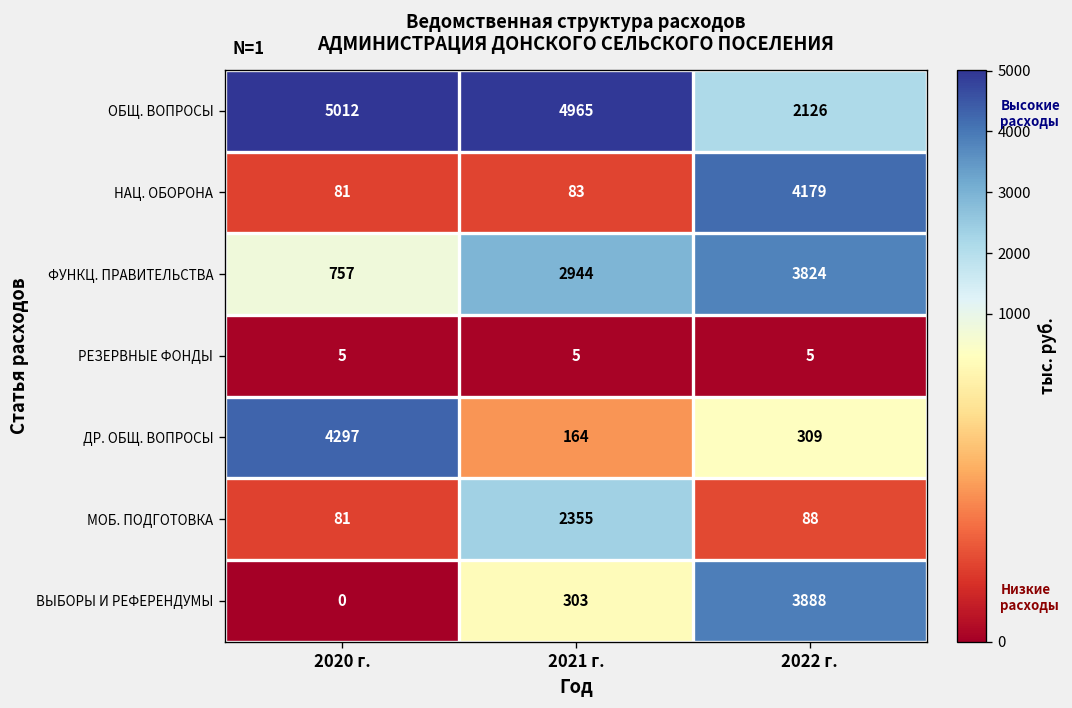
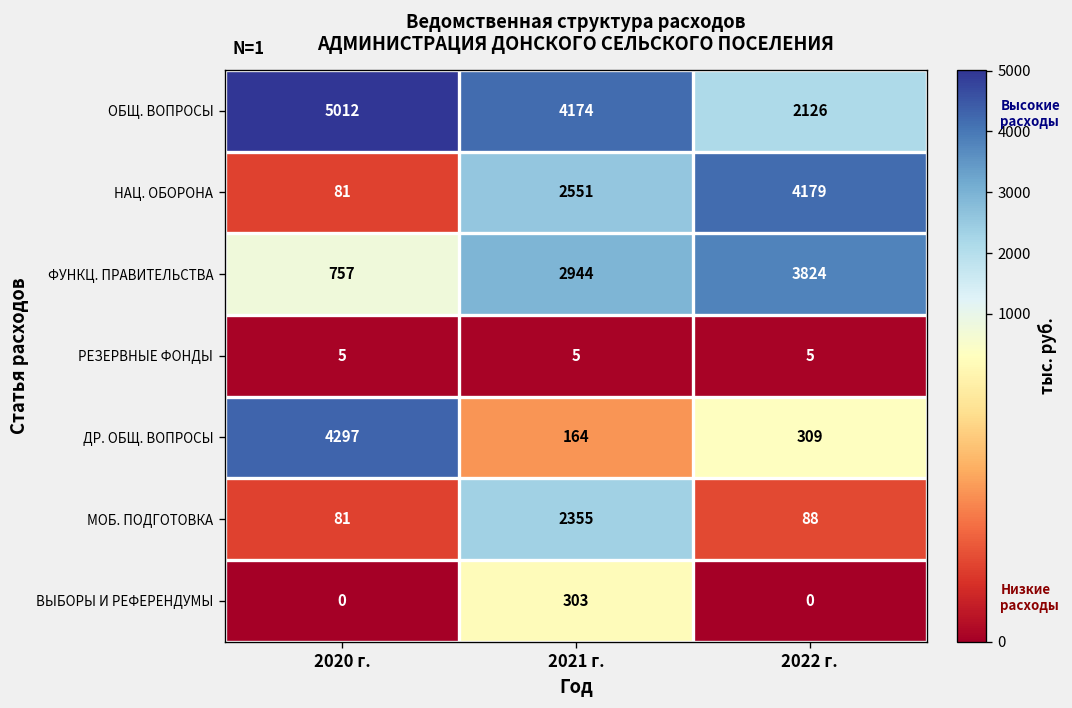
  {
    "ОБЩ. ВОПРОСЫ": {
      "2020 г.": 5012,
-     "2021 г.": 4965,
+     "2021 г.": 4174,
      "2022 г.": 2126
    },
    "НАЦ. ОБОРОНА": {
      "2020 г.": 81,
-     "2021 г.": 83,
+     "2021 г.": 2551,
      "2022 г.": 4179
    },
    "ФУНКЦ. ПРАВИТЕЛЬСТВА": {
      "2020 г.": 757,
      "2021 г.": 2944,
      "2022 г.": 3824
    },
    "РЕЗЕРВНЫЕ ФОНДЫ": {
      "2020 г.": 5,
      "2021 г.": 5,
      "2022 г.": 5
    },
    "ДР. ОБЩ. ВОПРОСЫ": {
      "2020 г.": 4297,
      "2021 г.": 164,
      "2022 г.": 309
    },
    "МОБ. ПОДГОТОВКА": {
      "2020 г.": 81,
      "2021 г.": 2355,
      "2022 г.": 88
    },
    "ВЫБОРЫ И РЕФЕРЕНДУМЫ": {
      "2020 г.": 0,
      "2021 г.": 303,
-     "2022 г.": 3888
+     "2022 г.": 0
    }
  }
